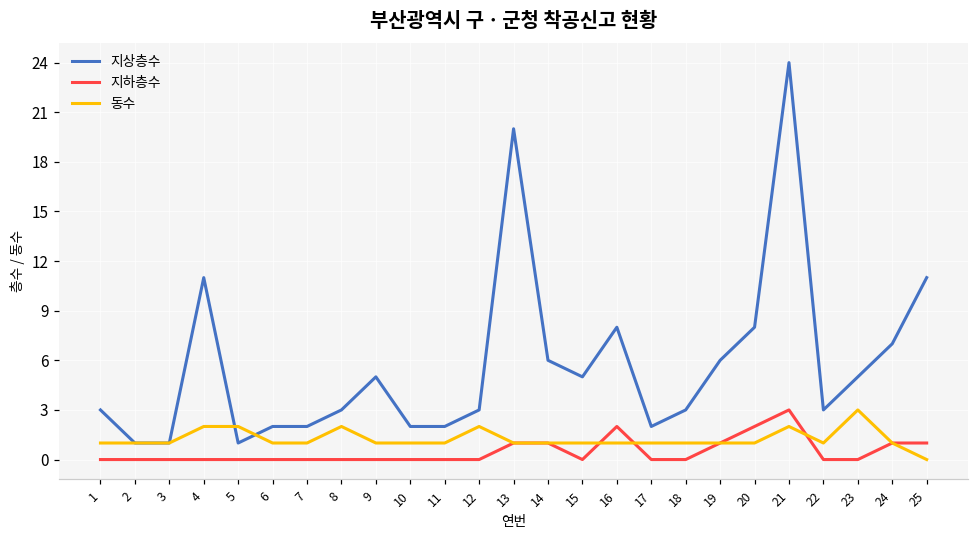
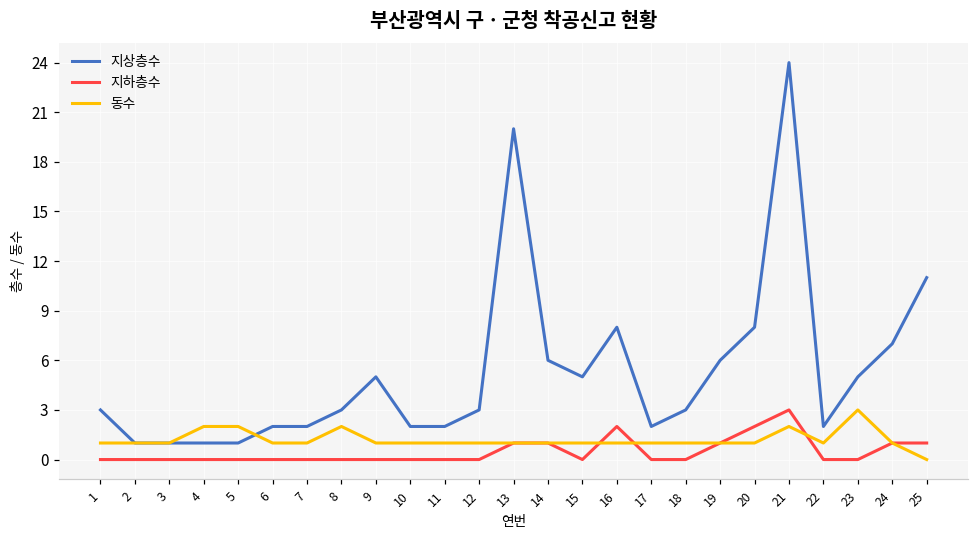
  {
    "지상층수": {
      "1": 3,
-     "4": 11,
+     "4": 1,
      "5": 1,
      "6": 2,
      "7": 2,
      "8": 3,
      "9": 5,
      "10": 2,
      "11": 2,
      "12": 3,
      "13": 20,
      "14": 6,
      "15": 5,
      "16": 8,
      "17": 2,
      "18": 3,
      "19": 6,
      "20": 8,
      "21": 24,
-     "22": 3,
+     "22": 2,
      "23": 5,
      "24": 7,
      "25": 11
    },
    "지하층수": {
      "1": 0,
      "2": 0,
      "3": 0,
      "4": 0,
      "5": 0,
      "6": 0,
      "7": 0,
      "8": 0,
      "9": 0,
      "10": 0,
      "11": 0,
      "12": 0,
      "15": 0,
      "16": 2,
      "17": 0,
      "18": 0,
      "20": 2,
      "21": 3,
      "22": 0,
      "23": 0,
      "25": 1
    },
    "동수": {
      "1": 1,
      "4": 2,
      "5": 2,
      "6": 1,
      "7": 1,
      "8": 2,
      "9": 1,
      "10": 1,
      "11": 1,
-     "12": 2,
+     "12": 1,
      "15": 1,
      "16": 1,
      "17": 1,
      "18": 1,
      "20": 1,
      "21": 2,
      "22": 1,
      "23": 3,
      "25": 0
    }
  }
